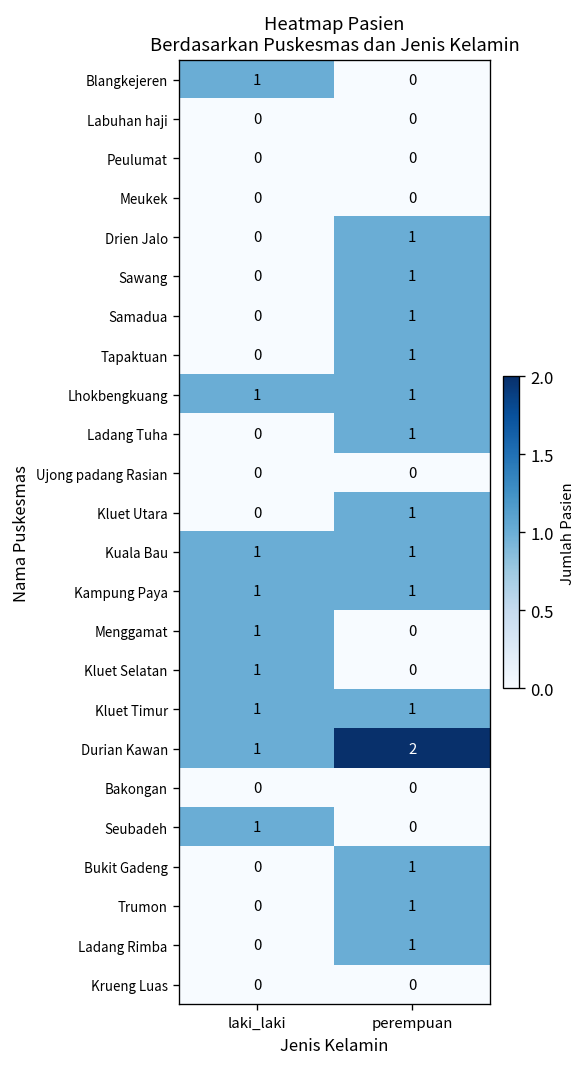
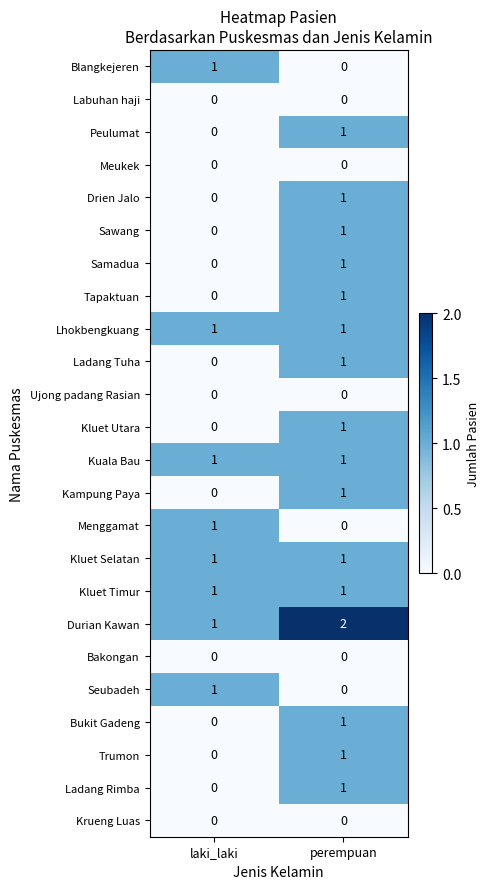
  {
    "Blangkejeren": {
      "laki_laki": 1,
      "perempuan": 0
    },
    "Labuhan haji": {
      "laki_laki": 0,
      "perempuan": 0
    },
    "Peulumat": {
      "laki_laki": 0,
-     "perempuan": 0
+     "perempuan": 1
    },
    "Meukek": {
      "laki_laki": 0,
      "perempuan": 0
    },
    "Drien Jalo": {
      "laki_laki": 0,
      "perempuan": 1
    },
    "Sawang": {
      "laki_laki": 0,
      "perempuan": 1
    },
    "Samadua": {
      "laki_laki": 0,
      "perempuan": 1
    },
    "Tapaktuan": {
      "laki_laki": 0,
      "perempuan": 1
    },
    "Lhokbengkuang": {
      "laki_laki": 1,
      "perempuan": 1
    },
    "Ladang Tuha": {
      "laki_laki": 0,
      "perempuan": 1
    },
    "Ujong padang Rasian": {
      "laki_laki": 0,
      "perempuan": 0
    },
    "Kluet Utara": {
      "laki_laki": 0,
      "perempuan": 1
    },
    "Kuala Bau": {
      "laki_laki": 1,
      "perempuan": 1
    },
    "Kampung Paya": {
-     "laki_laki": 1,
+     "laki_laki": 0,
      "perempuan": 1
    },
    "Menggamat": {
      "laki_laki": 1,
      "perempuan": 0
    },
    "Kluet Selatan": {
      "laki_laki": 1,
-     "perempuan": 0
+     "perempuan": 1
    },
    "Kluet Timur": {
      "laki_laki": 1,
      "perempuan": 1
    },
    "Durian Kawan": {
      "laki_laki": 1,
      "perempuan": 2
    },
    "Bakongan": {
      "laki_laki": 0,
      "perempuan": 0
    },
    "Seubadeh": {
      "laki_laki": 1,
      "perempuan": 0
    },
    "Bukit Gadeng": {
      "laki_laki": 0,
      "perempuan": 1
    },
    "Trumon": {
      "laki_laki": 0,
      "perempuan": 1
    },
    "Ladang Rimba": {
      "laki_laki": 0,
      "perempuan": 1
    },
    "Krueng Luas": {
      "laki_laki": 0,
      "perempuan": 0
    }
  }
